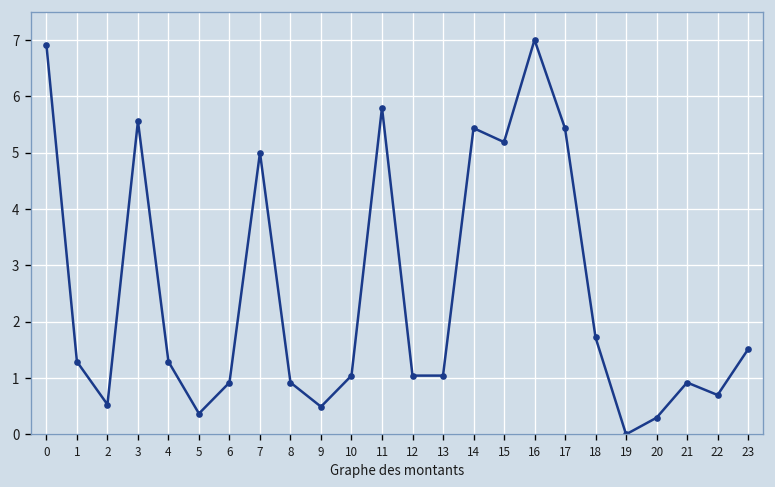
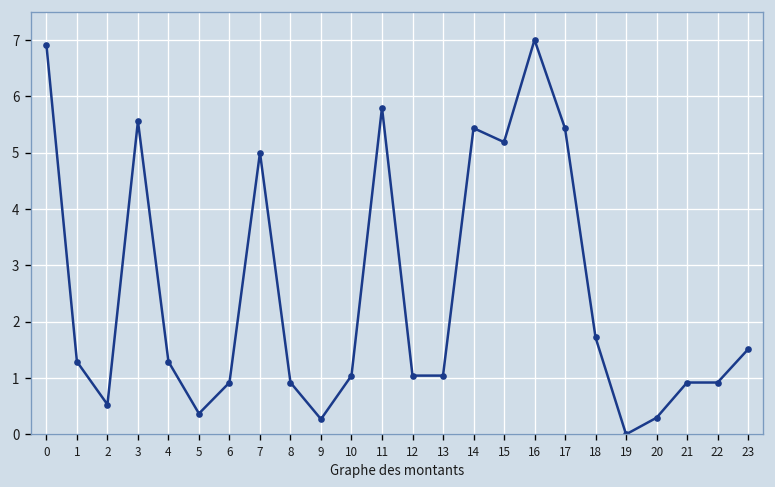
  {
    "0": 6.9,
    "1": 1.3,
    "2": 0.5,
    "3": 5.6,
    "4": 1.3,
    "5": 0.4,
    "6": 0.9,
    "7": 5.0,
    "8": 0.9,
-   "9": 0.5,
+   "9": 0.3,
    "10": 1.0,
    "11": 5.8,
    "12": 1.0,
    "13": 1.0,
    "14": 5.4,
    "15": 5.2,
    "16": 7.0,
    "17": 5.4,
    "18": 1.7,
    "19": 0.0,
    "20": 0.3,
    "21": 0.9,
-   "22": 0.7,
+   "22": 0.9,
    "23": 1.5
  }
